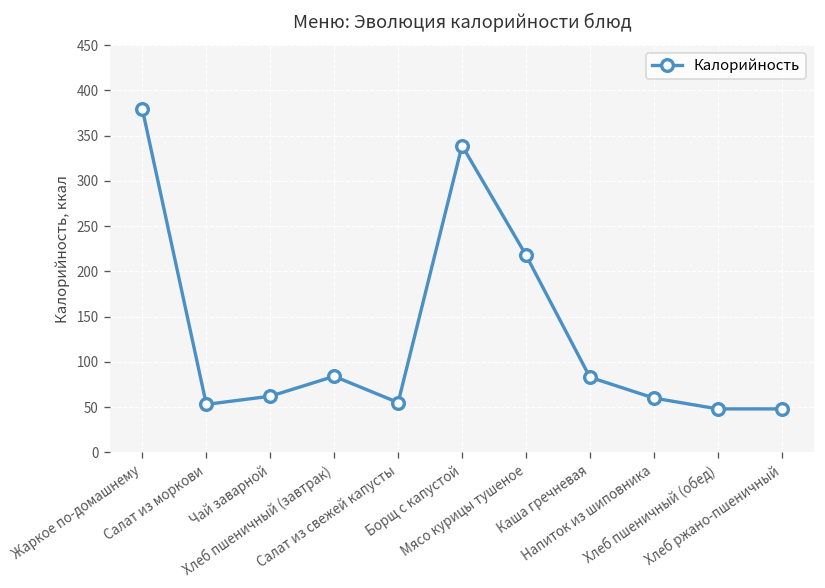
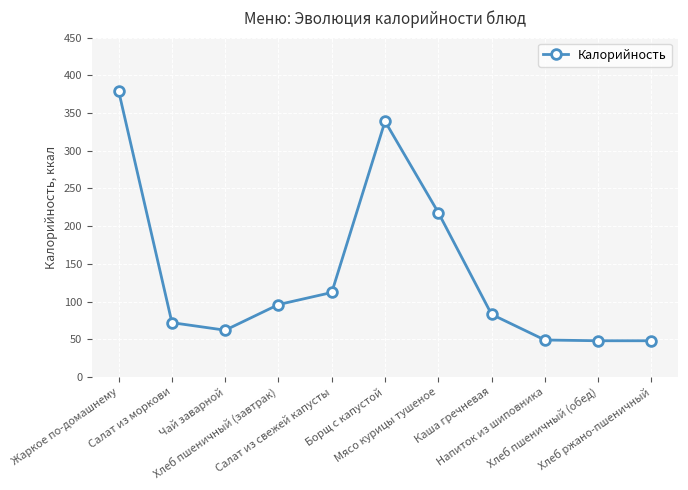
  {
    "Жаркое по-домашнему": 380,
-   "Салат из моркови": 50,
+   "Салат из моркови": 70,
    "Чай заварной": 60,
-   "Хлеб пшеничный (завтрак)": 80,
-   "Салат из свежей капусты": 60,
+   "Хлеб пшеничный (завтрак)": 100,
+   "Салат из свежей капусты": 110,
    "Борщ с капустой": 340,
    "Мясо курицы тушеное": 220,
    "Каша гречневая": 80,
-   "Напиток из шиповника": 60,
+   "Напиток из шиповника": 50,
    "Хлеб пшеничный (обед)": 50,
    "Хлеб ржано-пшеничный": 50
  }
